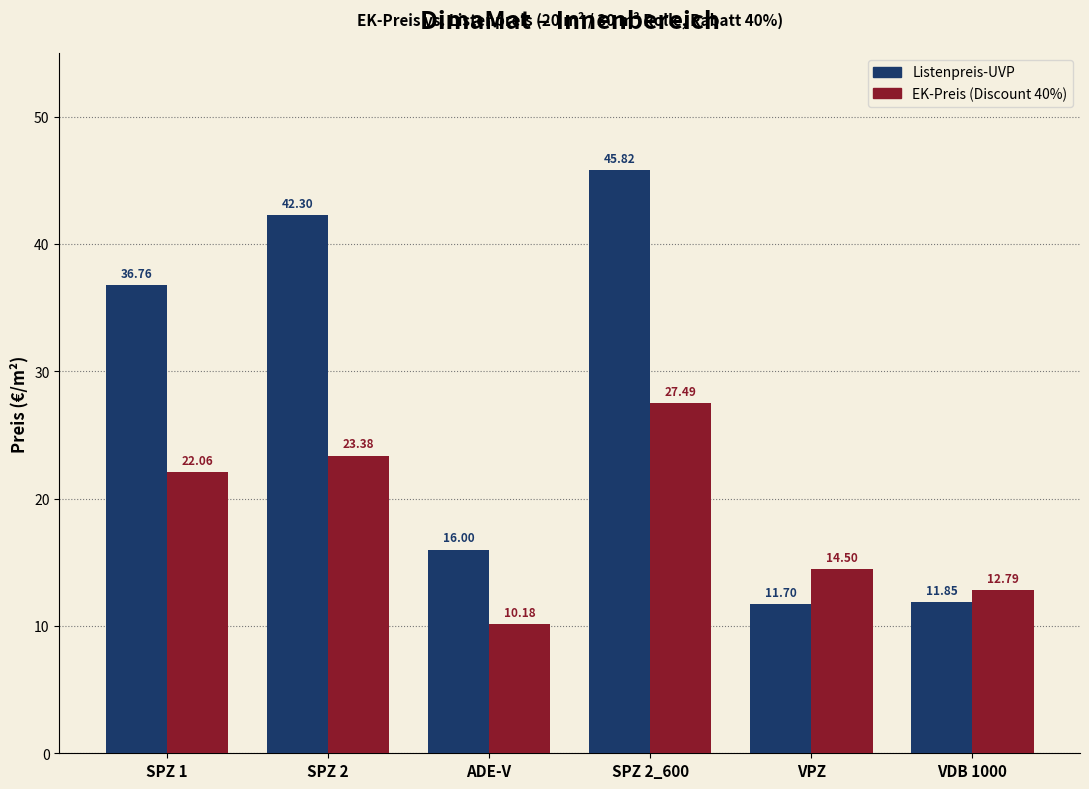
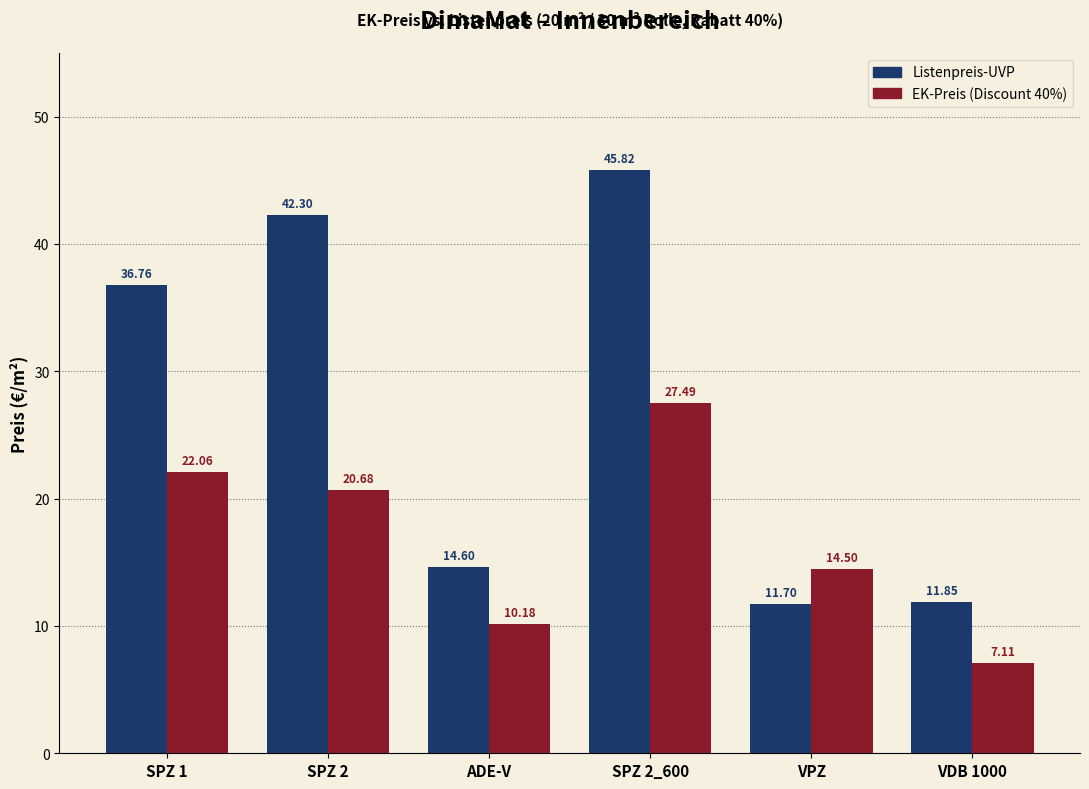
  {
    "Listenpreis-UVP": {
      "SPZ 1": 36.76,
      "SPZ 2": 42.30,
-     "ADE-V": 16.00,
+     "ADE-V": 14.60,
      "SPZ 2_600": 45.82,
      "VPZ": 11.70,
      "VDB 1000": 11.85
    },
    "EK-Preis (Discount 40%)": {
      "SPZ 1": 22.06,
-     "SPZ 2": 23.38,
+     "SPZ 2": 20.68,
      "ADE-V": 10.18,
      "SPZ 2_600": 27.49,
      "VPZ": 14.50,
-     "VDB 1000": 12.79
+     "VDB 1000": 7.11
    }
  }
